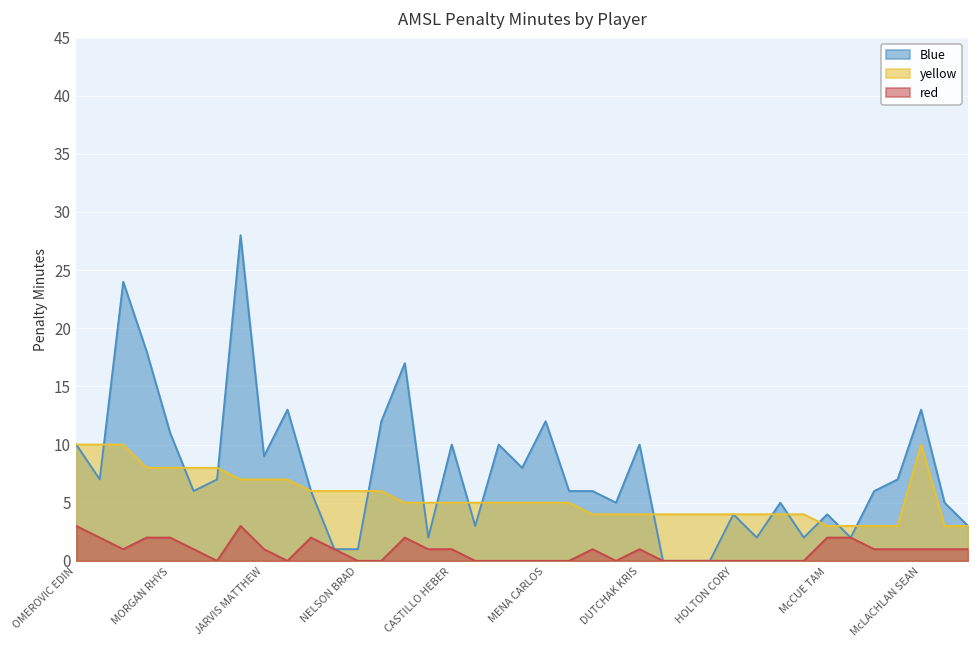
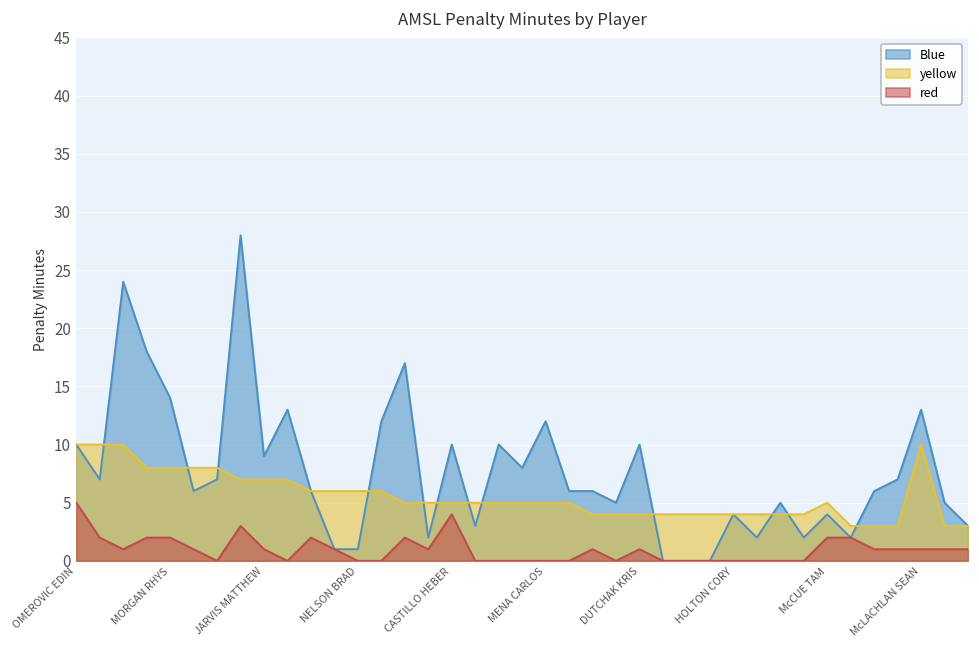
  {
    "Blue": {
-     "MORGAN RHYS": 11,
+     "MORGAN RHYS": 14,
      "JARVIS MATTHEW": 9,
      "NELSON BRAD": 1,
      "CASTILLO HEBER": 10,
      "MENA CARLOS": 12,
      "DUTCHAK KRIS": 10,
      "McCUE TAM": 4,
      "McLACHLAN SEAN": 13
    },
    "yellow": {
      "MORGAN RHYS": 8,
      "JARVIS MATTHEW": 7,
      "NELSON BRAD": 6,
      "CASTILLO HEBER": 5,
      "MENA CARLOS": 5,
      "DUTCHAK KRIS": 4,
-     "McCUE TAM": 3,
+     "McCUE TAM": 5,
      "McLACHLAN SEAN": 10
    },
    "red": {
-     "OMEROVIC EDIN": 3,
+     "OMEROVIC EDIN": 5,
      "MORGAN RHYS": 2,
      "JARVIS MATTHEW": 1,
      "NELSON BRAD": 0,
-     "CASTILLO HEBER": 1,
+     "CASTILLO HEBER": 4,
      "MENA CARLOS": 0,
      "DUTCHAK KRIS": 1,
      "HOLTON CORY": 0,
      "McCUE TAM": 2,
      "McLACHLAN SEAN": 1
    }
  }
